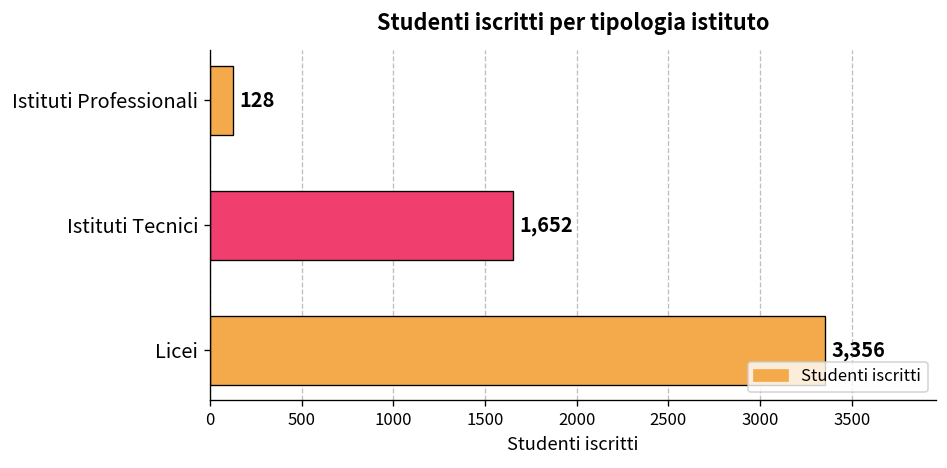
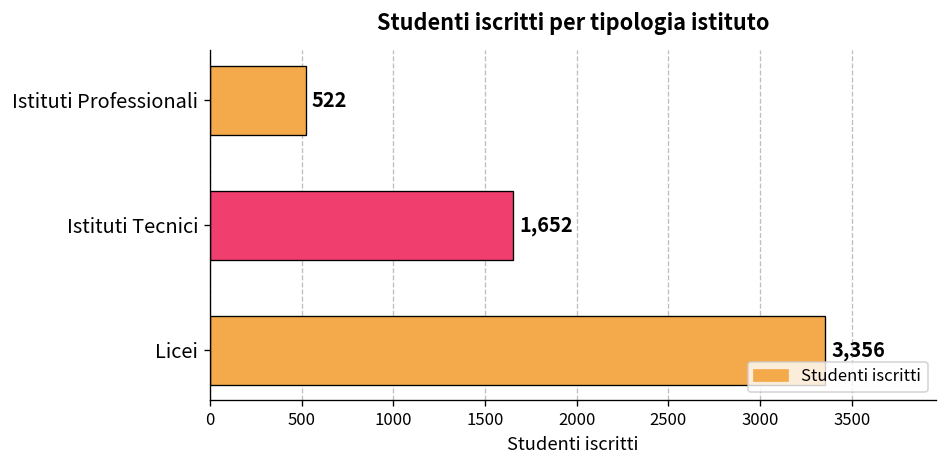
  {
-   "Istituti Professionali": "128",
+   "Istituti Professionali": "522",
    "Istituti Tecnici": "1,652",
    "Licei": "3,356"
  }
